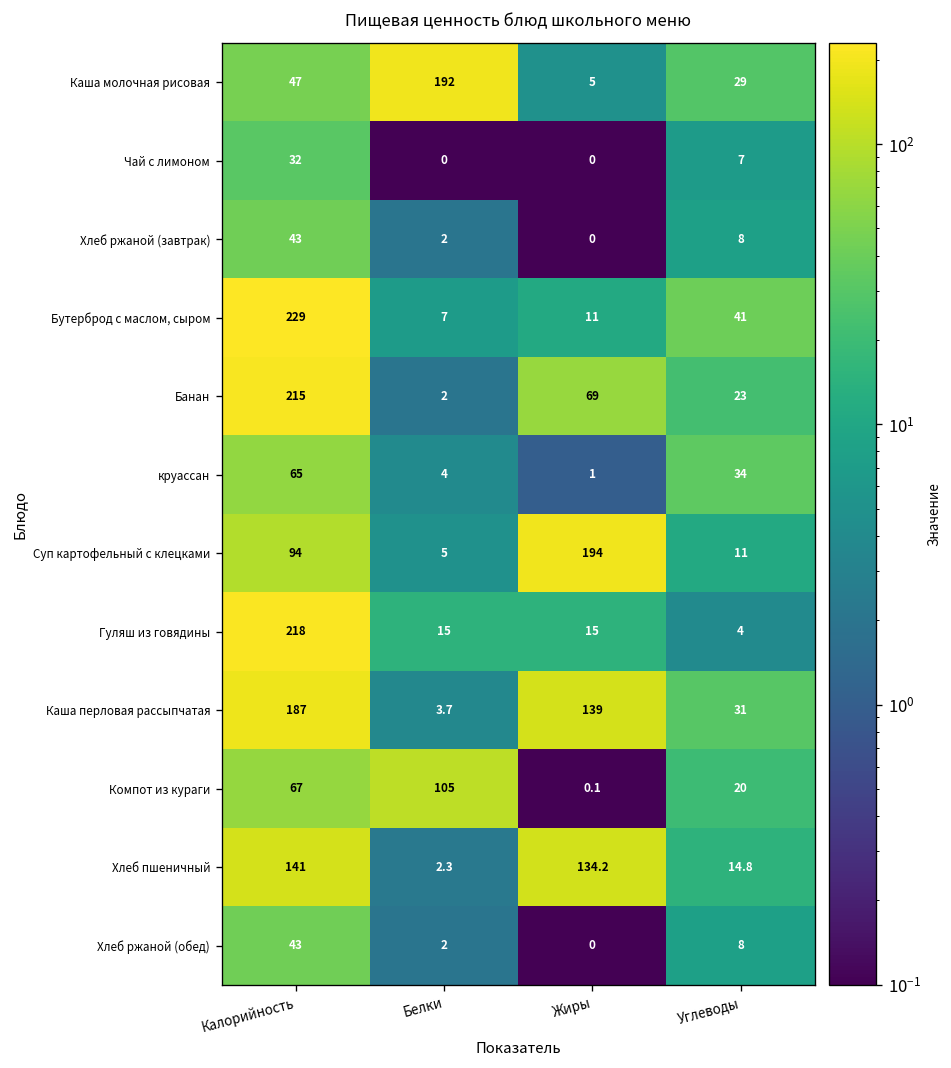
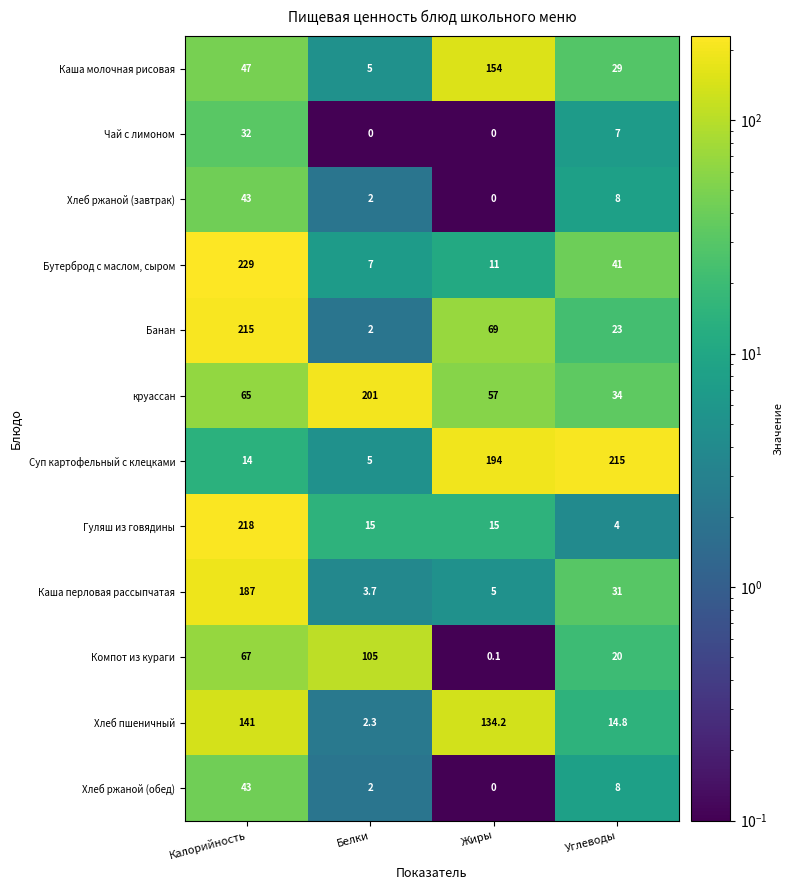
  {
    "Каша молочная рисовая": {
      "Калорийность": 47,
-     "Белки": 192,
-     "Жиры": 5,
+     "Белки": 5,
+     "Жиры": 154,
      "Углеводы": 29
    },
    "Чай с лимоном": {
      "Калорийность": 32,
      "Белки": 0,
      "Жиры": 0,
      "Углеводы": 7
    },
    "Хлеб ржаной (завтрак)": {
      "Калорийность": 43,
      "Белки": 2,
      "Жиры": 0,
      "Углеводы": 8
    },
    "Бутерброд с маслом, сыром": {
      "Калорийность": 229,
      "Белки": 7,
      "Жиры": 11,
      "Углеводы": 41
    },
    "Банан": {
      "Калорийность": 215,
      "Белки": 2,
      "Жиры": 69,
      "Углеводы": 23
    },
    "круассан": {
      "Калорийность": 65,
-     "Белки": 4,
-     "Жиры": 1,
+     "Белки": 201,
+     "Жиры": 57,
      "Углеводы": 34
    },
    "Суп картофельный с клецками": {
-     "Калорийность": 94,
+     "Калорийность": 14,
      "Белки": 5,
      "Жиры": 194,
-     "Углеводы": 11
+     "Углеводы": 215
    },
    "Гуляш из говядины": {
      "Калорийность": 218,
      "Белки": 15,
      "Жиры": 15,
      "Углеводы": 4
    },
    "Каша перловая рассыпчатая": {
      "Калорийность": 187,
      "Белки": 3.7,
-     "Жиры": 139,
+     "Жиры": 5,
      "Углеводы": 31
    },
    "Компот из кураги": {
      "Калорийность": 67,
      "Белки": 105,
      "Жиры": 0.1,
      "Углеводы": 20
    },
    "Хлеб пшеничный": {
      "Калорийность": 141,
      "Белки": 2.3,
      "Жиры": 134.2,
      "Углеводы": 14.8
    },
    "Хлеб ржаной (обед)": {
      "Калорийность": 43,
      "Белки": 2,
      "Жиры": 0,
      "Углеводы": 8
    }
  }
